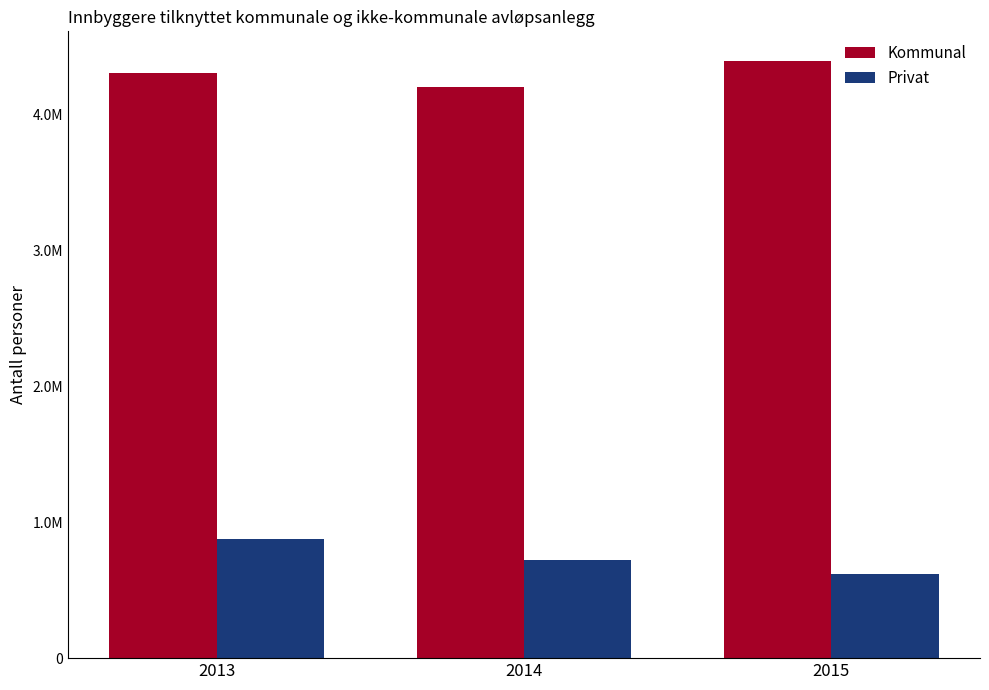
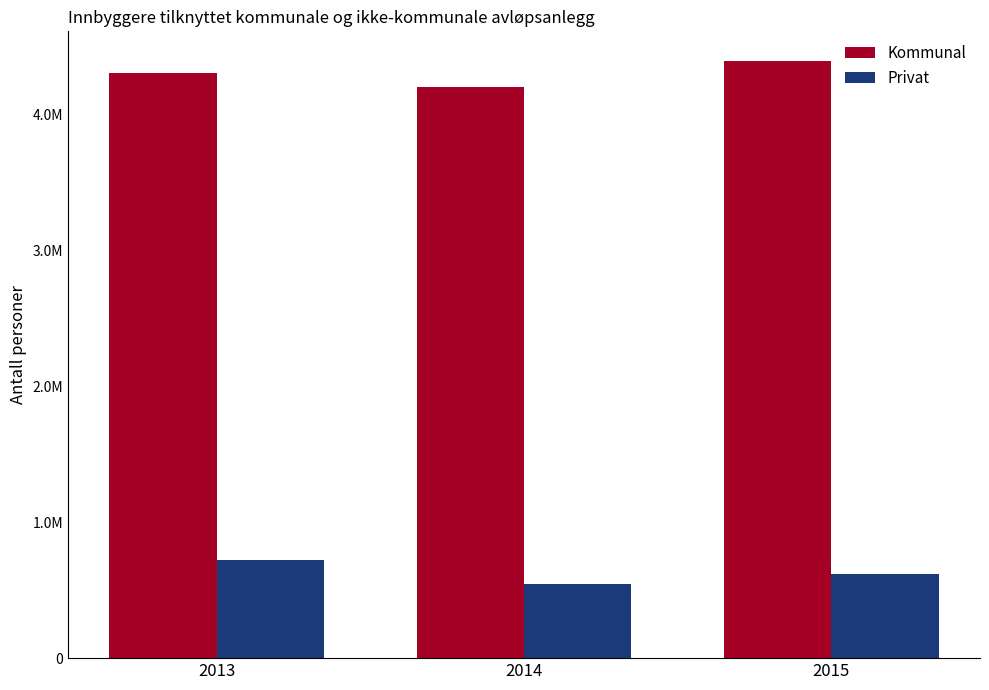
  {
    "Kommunal": {
      "2013": 4300000,
      "2014": 4210000,
      "2015": 4390000
    },
    "Privat": {
-     "2013": 880000,
-     "2014": 720000,
+     "2013": 730000,
+     "2014": 550000,
      "2015": 620000
    }
  }
